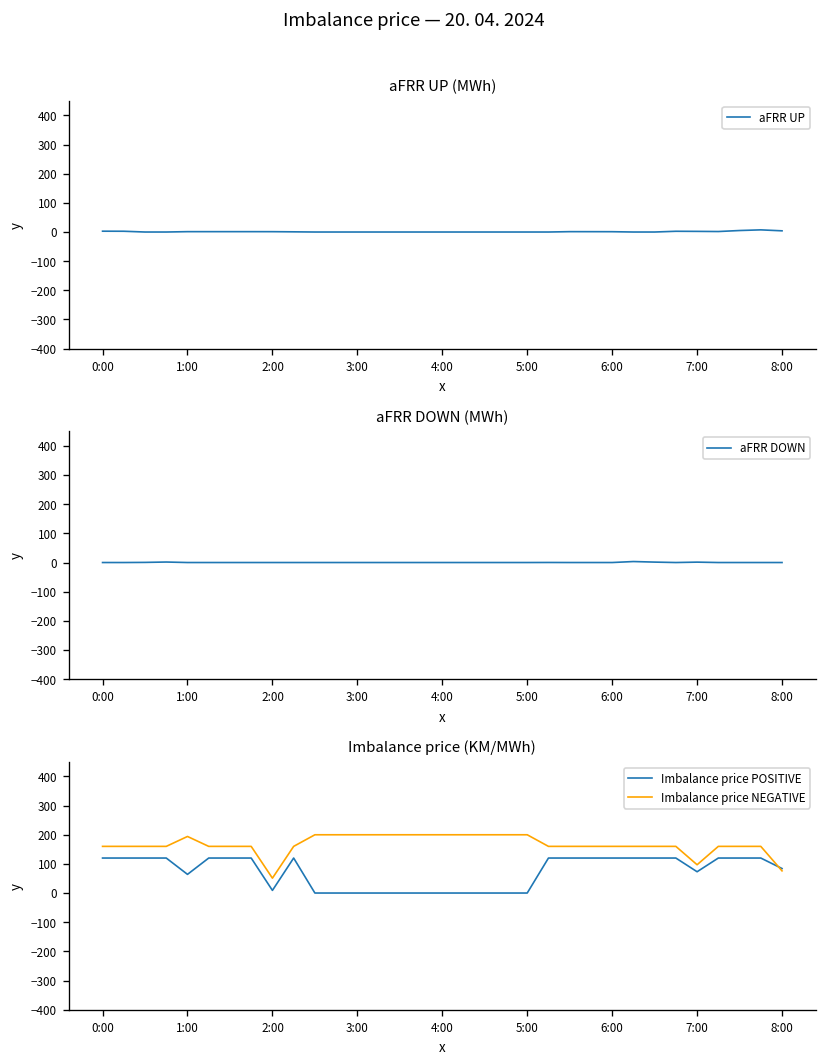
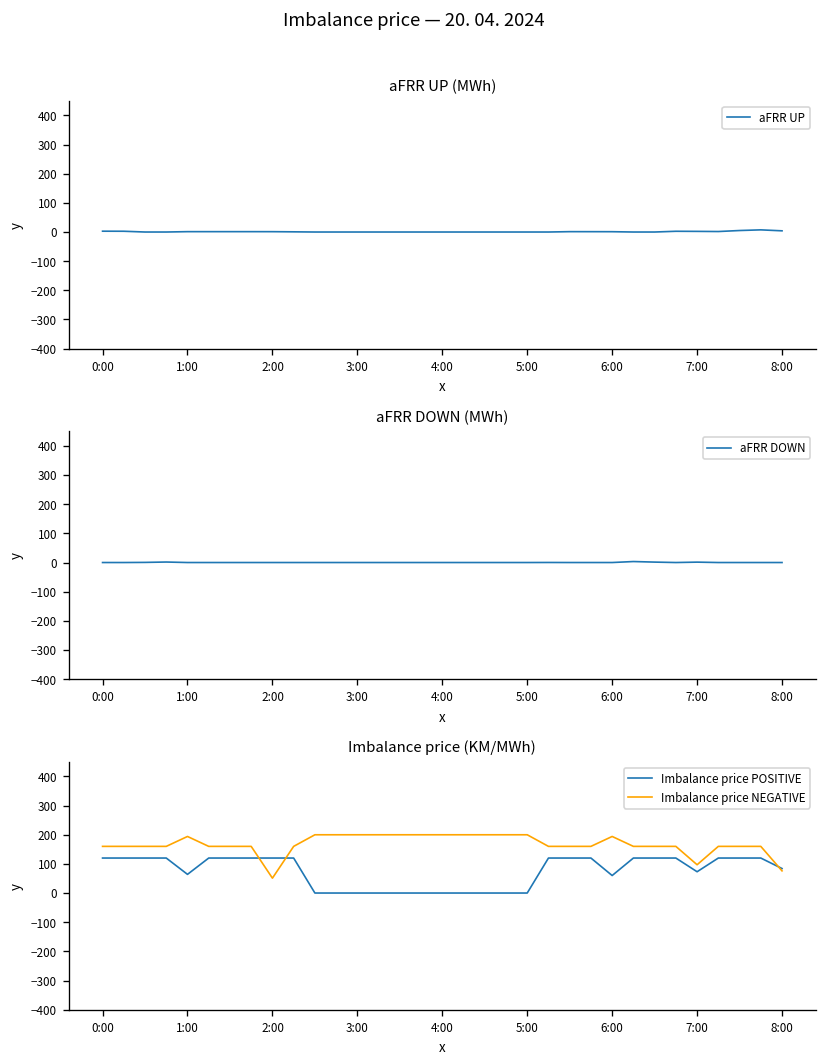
  {
    "aFRR UP (MWh)": {
      "0:00": 0,
      "1:00": 0,
      "2:00": 0,
      "3:00": 0,
      "4:00": 0,
      "5:00": 0,
      "6:00": 0,
      "7:00": 0,
      "8:00": 0
    },
    "aFRR DOWN (MWh)": {
      "0:00": 0,
      "1:00": 0,
      "2:00": 0,
      "3:00": 0,
      "4:00": 0,
      "5:00": 0,
      "6:00": 0,
      "7:00": 0,
      "8:00": 0
    },
    "Imbalance price (KM/MWh)": {
      "Imbalance price POSITIVE": {
        "0:00": 120,
        "1:00": 60,
-       "2:00": 10,
+       "2:00": 120,
        "3:00": 0,
        "4:00": 0,
        "5:00": 0,
-       "6:00": 120,
+       "6:00": 60,
        "7:00": 70
      },
      "Imbalance price NEGATIVE": {
        "0:00": 160,
        "1:00": 190,
        "2:00": 50,
        "3:00": 200,
        "4:00": 200,
        "5:00": 200,
-       "6:00": 160,
+       "6:00": 190,
        "7:00": 100
      }
    }
  }
